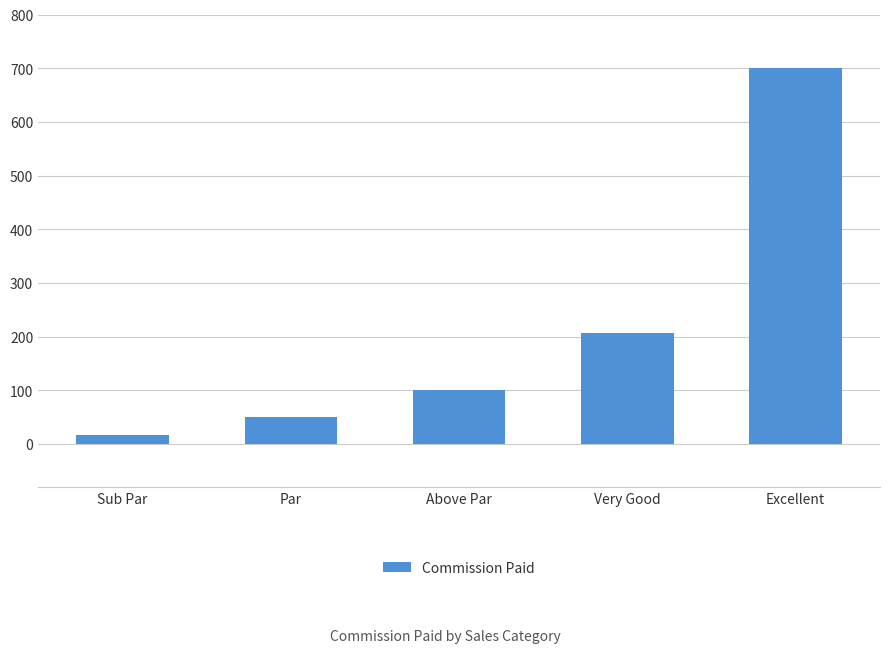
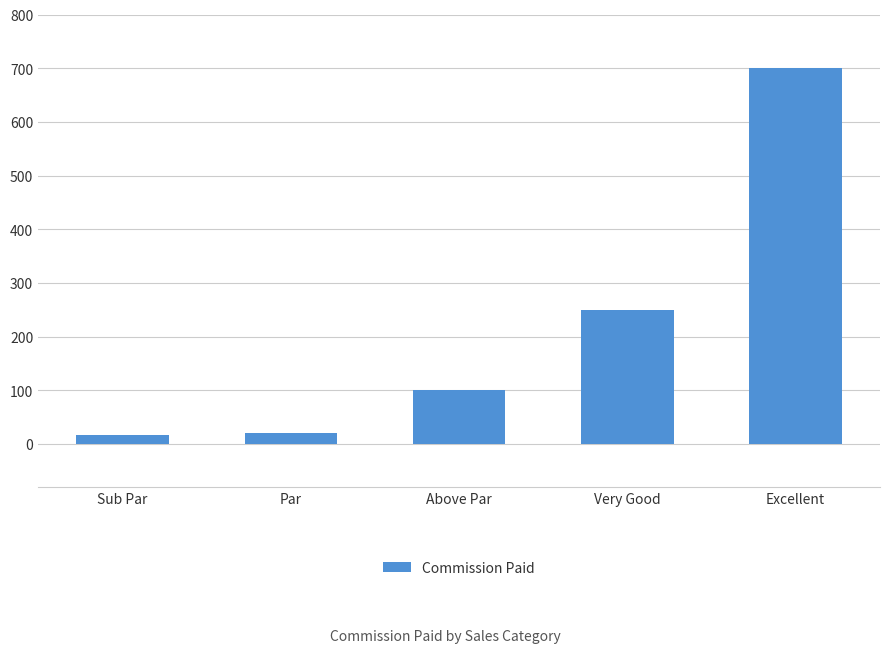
  {
    "Sub Par": 20,
-   "Par": 50,
+   "Par": 20,
    "Above Par": 100,
-   "Very Good": 210,
+   "Very Good": 250,
    "Excellent": 700
  }
